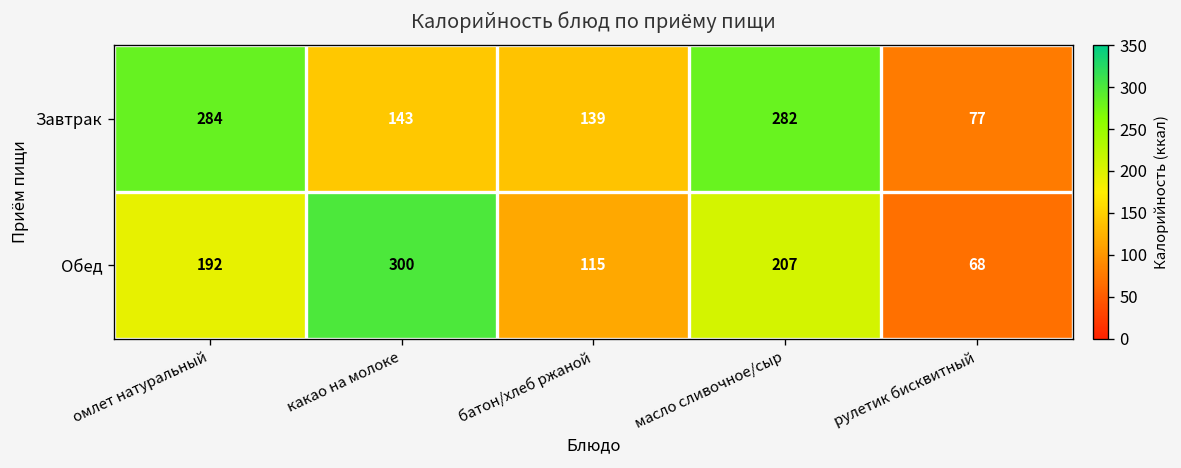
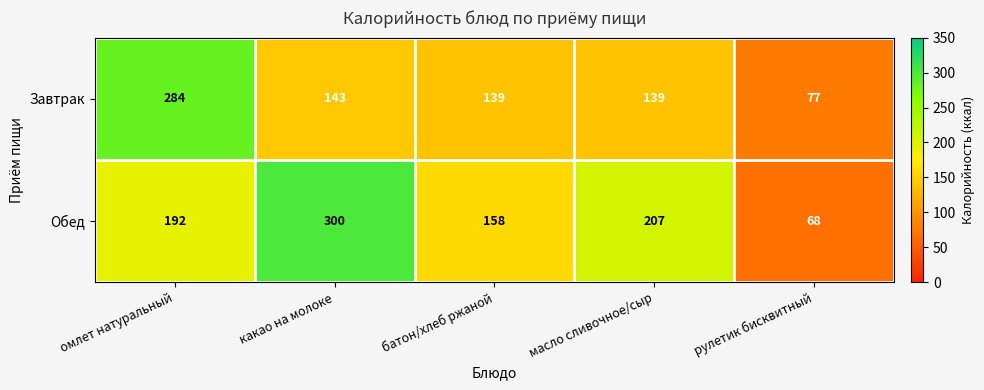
  {
    "Завтрак": {
      "омлет натуральный": 284,
      "какао на молоке": 143,
      "батон/хлеб ржаной": 139,
-     "масло сливочное/сыр": 282,
+     "масло сливочное/сыр": 139,
      "рулетик бисквитный": 77
    },
    "Обед": {
      "омлет натуральный": 192,
      "какао на молоке": 300,
-     "батон/хлеб ржаной": 115,
+     "батон/хлеб ржаной": 158,
      "масло сливочное/сыр": 207,
      "рулетик бисквитный": 68
    }
  }
